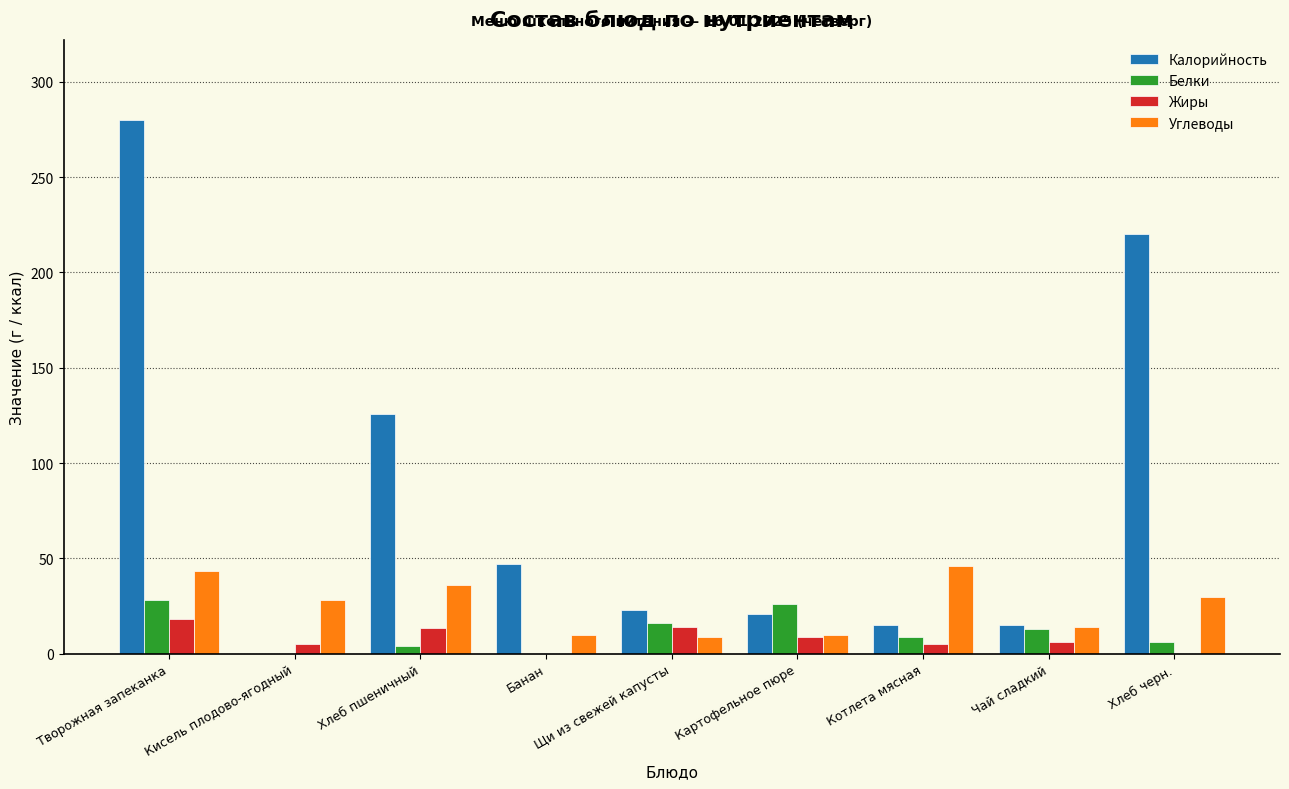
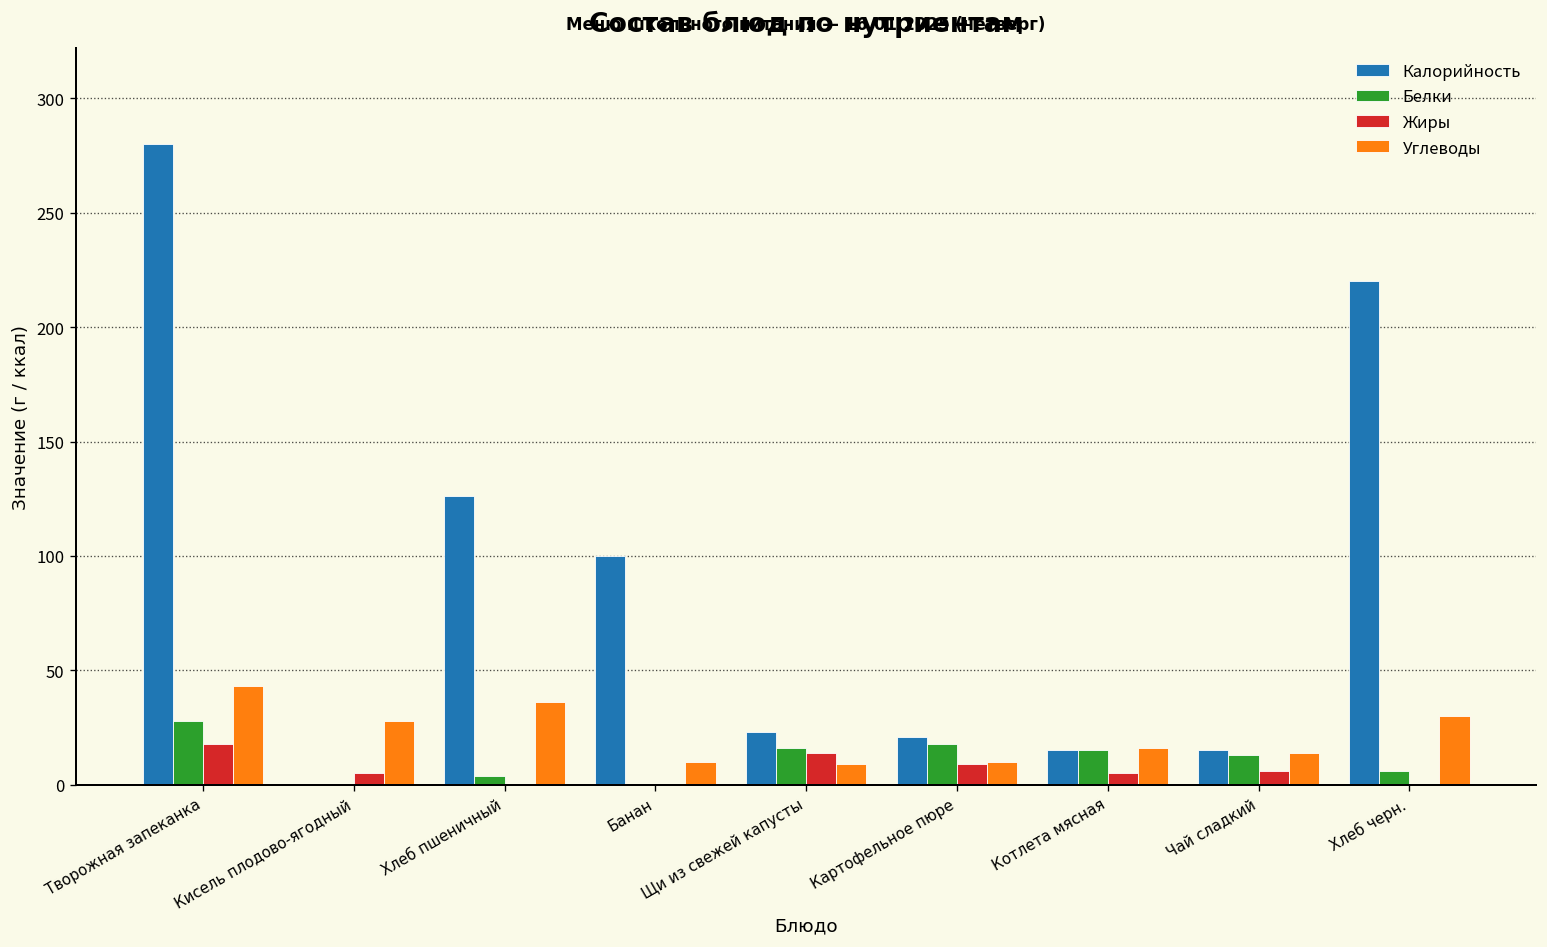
  {
    "Калорийность": {
      "Творожная запеканка": 280,
      "Кисель плодово-ягодный": 0,
      "Хлеб пшеничный": 126,
-     "Банан": 47,
+     "Банан": 100,
      "Щи из свежей капусты": 23,
      "Картофельное пюре": 21,
      "Котлета мясная": 15,
      "Чай сладкий": 15,
      "Хлеб черн.": 220
    },
    "Белки": {
      "Творожная запеканка": 28,
      "Кисель плодово-ягодный": 0,
      "Хлеб пшеничный": 4,
      "Банан": 0,
      "Щи из свежей капусты": 16,
-     "Картофельное пюре": 26,
-     "Котлета мясная": 9,
+     "Картофельное пюре": 18,
+     "Котлета мясная": 15,
      "Чай сладкий": 13,
      "Хлеб черн.": 6
    },
    "Жиры": {
      "Творожная запеканка": 18,
      "Кисель плодово-ягодный": 5,
-     "Хлеб пшеничный": 14,
+     "Хлеб пшеничный": 0,
      "Банан": 0,
      "Щи из свежей капусты": 14,
      "Картофельное пюре": 9,
      "Котлета мясная": 5,
      "Чай сладкий": 6,
      "Хлеб черн.": 0
    },
    "Углеводы": {
      "Творожная запеканка": 43,
      "Кисель плодово-ягодный": 28,
      "Хлеб пшеничный": 36,
      "Банан": 10,
      "Щи из свежей капусты": 9,
      "Картофельное пюре": 10,
-     "Котлета мясная": 46,
+     "Котлета мясная": 16,
      "Чай сладкий": 14,
      "Хлеб черн.": 30
    }
  }
